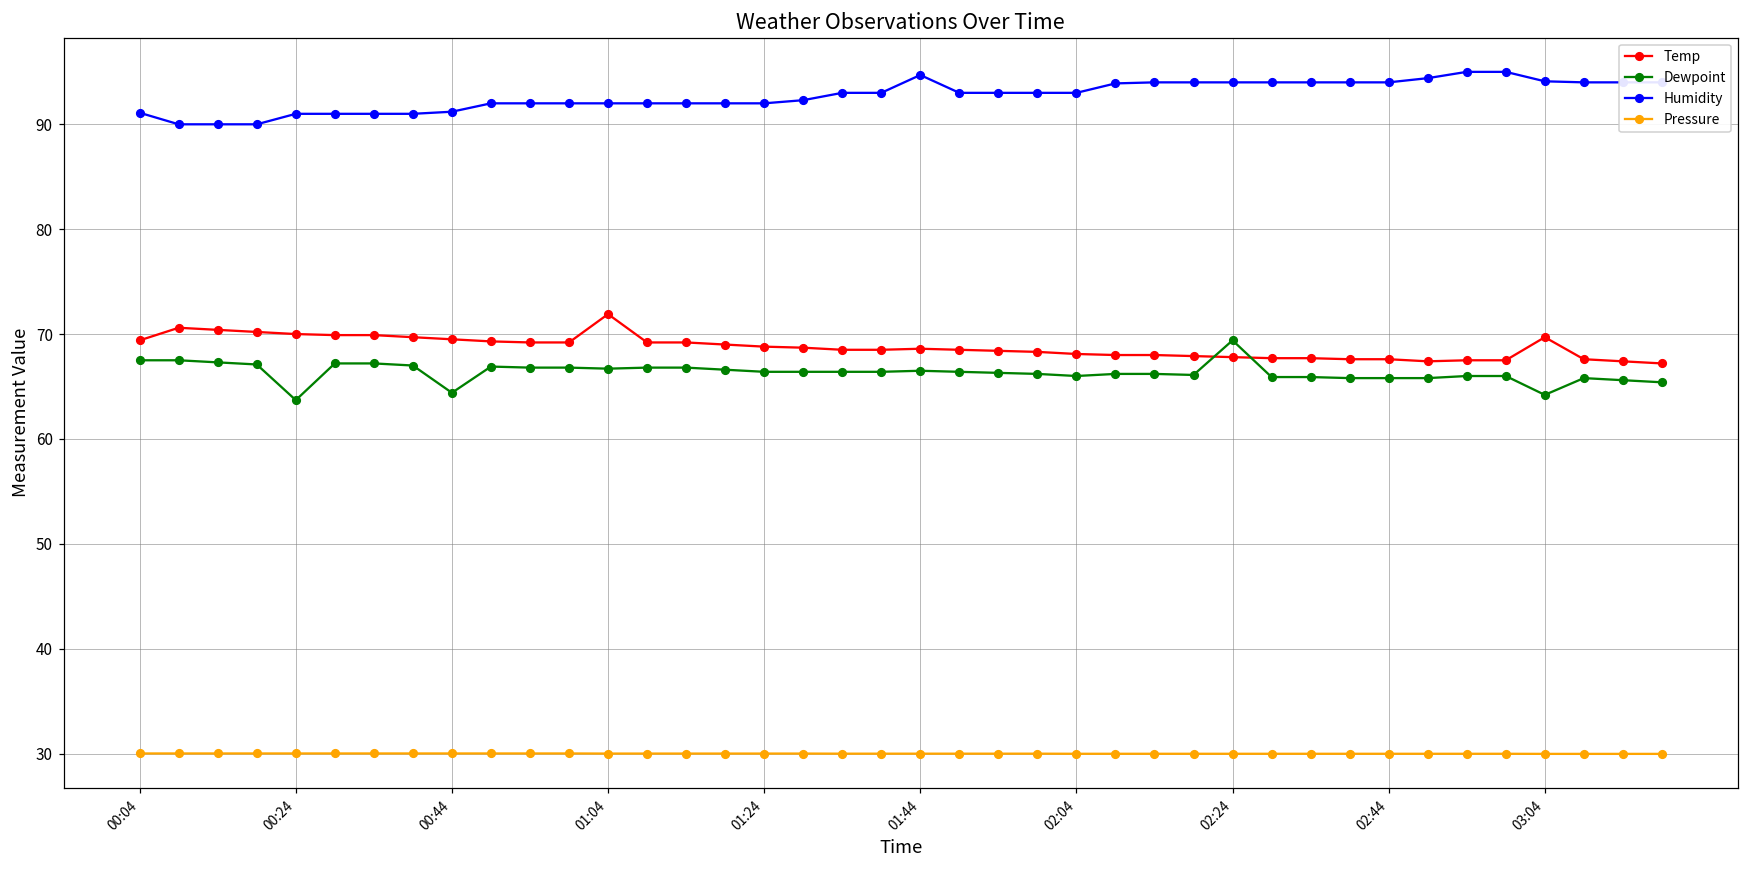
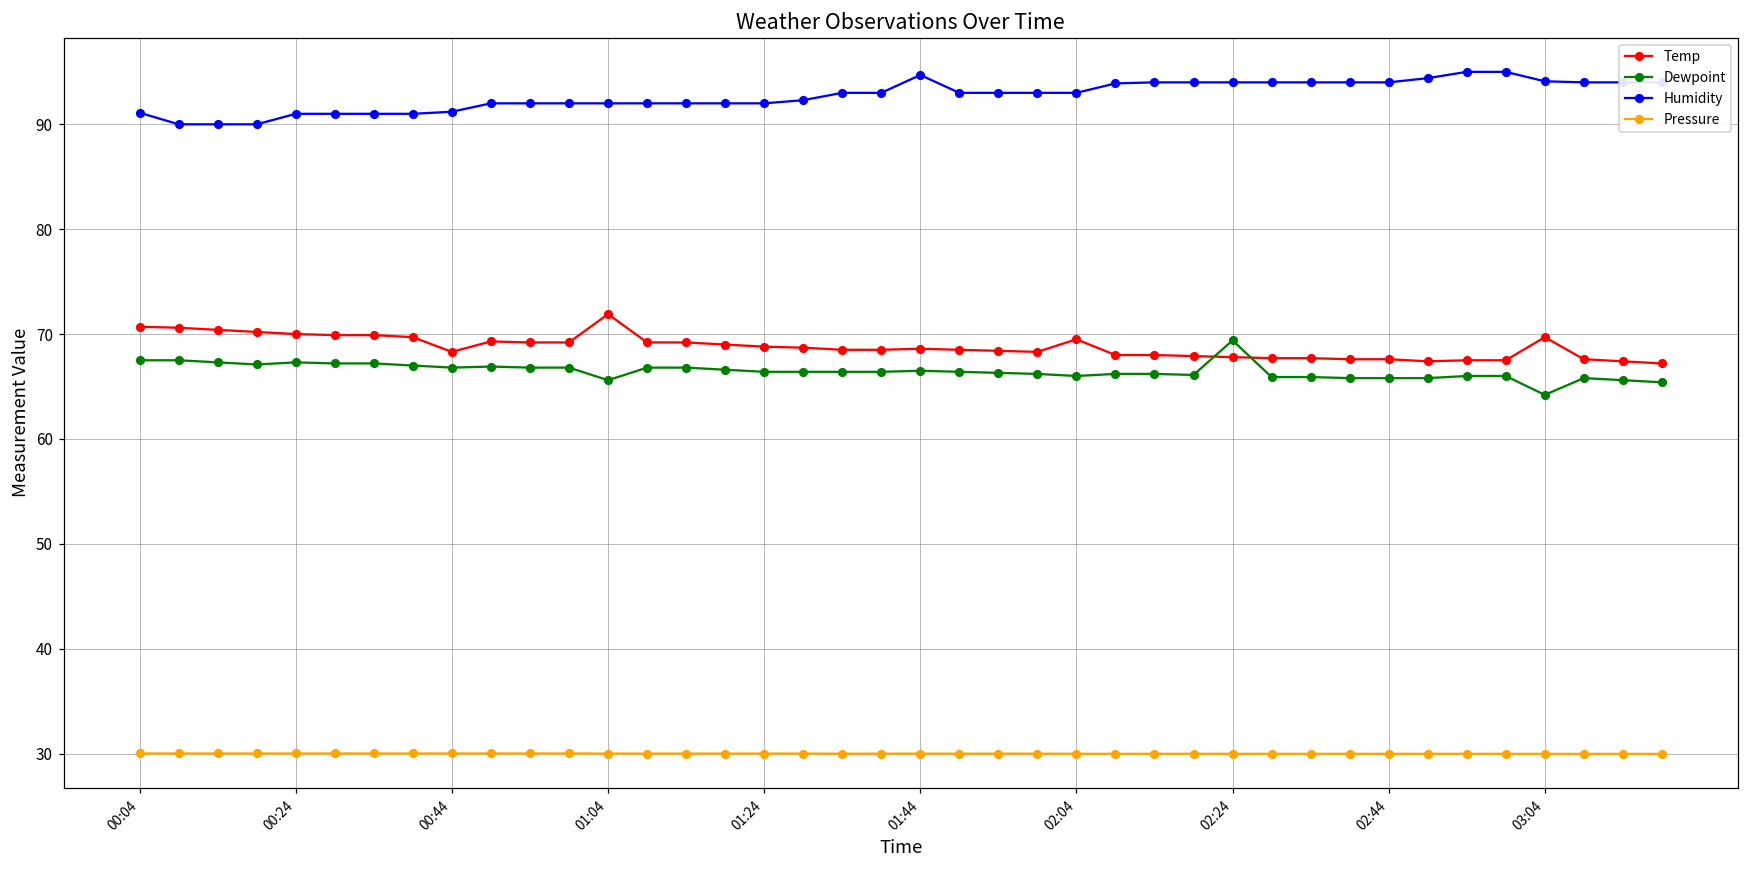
  {
    "Temp": {
-     "00:04": 69,
+     "00:04": 71,
      "00:24": 70,
-     "00:44": 70,
+     "00:44": 68,
      "01:04": 72,
      "01:24": 69,
      "01:44": 69,
-     "02:04": 68,
+     "02:04": 70,
      "02:24": 68,
      "02:44": 68,
      "03:04": 70
    },
    "Dewpoint": {
      "00:04": 68,
-     "00:24": 64,
-     "00:44": 64,
-     "01:04": 67,
+     "00:24": 67,
+     "00:44": 67,
+     "01:04": 66,
      "01:24": 66,
      "01:44": 67,
      "02:04": 66,
      "02:24": 69,
      "02:44": 66,
      "03:04": 64
    },
    "Humidity": {
      "00:04": 91,
      "00:24": 91,
      "00:44": 91,
      "01:04": 92,
      "01:24": 92,
      "01:44": 95,
      "02:04": 93,
      "02:24": 94,
      "02:44": 94,
      "03:04": 94
    },
    "Pressure": {
      "00:04": 30,
      "00:24": 30,
      "00:44": 30,
      "01:04": 30,
      "01:24": 30,
      "01:44": 30,
      "02:04": 30,
      "02:24": 30,
      "02:44": 30,
      "03:04": 30
    }
  }
